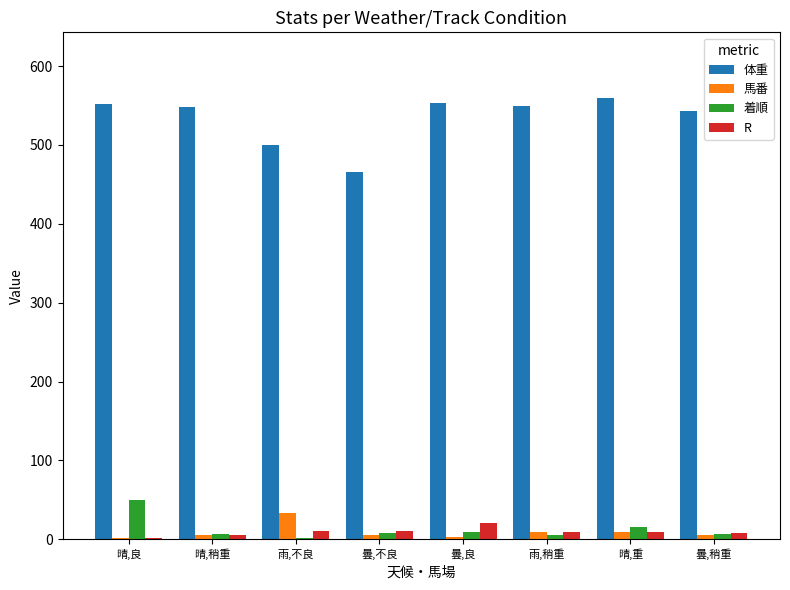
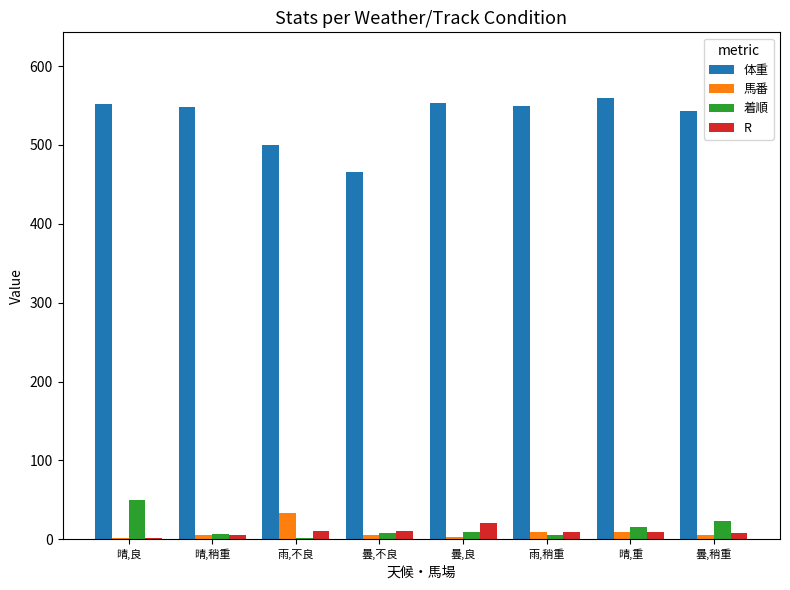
  {
    "体重": {
      "晴,良": 550,
      "晴,稍重": 550,
      "雨,不良": 500,
      "曇,不良": 470,
      "曇,良": 550,
      "雨,稍重": 550,
      "晴,重": 560,
      "曇,稍重": 540
    },
    "馬番": {
      "晴,稍重": 10,
      "雨,不良": 30,
      "曇,不良": 10,
      "雨,稍重": 10,
      "晴,重": 10,
      "曇,稍重": 10
    },
    "着順": {
      "晴,良": 50,
      "晴,稍重": 10,
      "曇,不良": 10,
      "曇,良": 10,
      "雨,稍重": 10,
      "晴,重": 20,
-     "曇,稍重": 10
+     "曇,稍重": 20
    },
    "R": {
      "晴,稍重": 10,
      "雨,不良": 10,
      "曇,不良": 10,
      "曇,良": 20,
      "雨,稍重": 10,
      "晴,重": 10,
      "曇,稍重": 10
    }
  }
